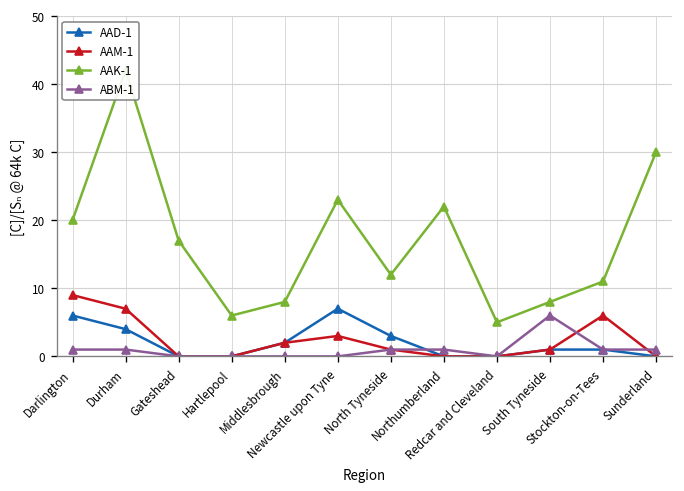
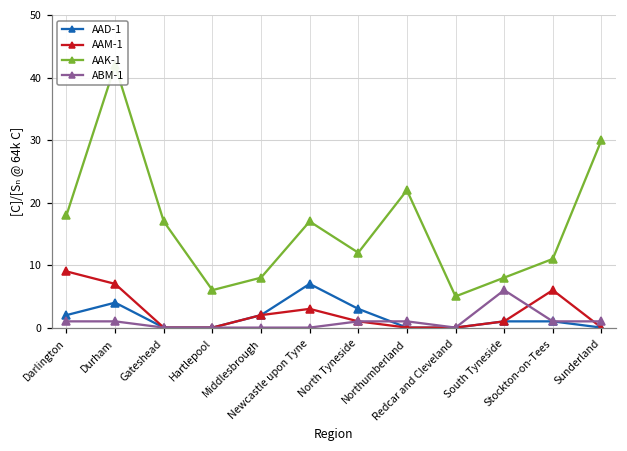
  {
    "AAD-1": {
-     "Darlington": 6,
+     "Darlington": 2,
      "Durham": 4,
      "Newcastle upon Tyne": 7,
      "North Tyneside": 3
    },
    "AAM-1": {
      "Darlington": 9,
      "Durham": 7,
      "Newcastle upon Tyne": 3,
      "Stockton-on-Tees": 6
    },
    "AAK-1": {
-     "Darlington": 20,
+     "Darlington": 18,
      "Gateshead": 17,
      "Hartlepool": 6,
      "Middlesbrough": 8,
-     "Newcastle upon Tyne": 23,
+     "Newcastle upon Tyne": 17,
      "North Tyneside": 12,
      "Northumberland": 22,
      "Redcar and Cleveland": 5,
      "South Tyneside": 8,
      "Stockton-on-Tees": 11,
      "Sunderland": 30
    },
    "ABM-1": {
      "Darlington": 1,
      "Durham": 1,
      "Middlesbrough": 0,
      "Newcastle upon Tyne": 0,
      "Northumberland": 1,
      "South Tyneside": 6,
      "Sunderland": 1
    }
  }
